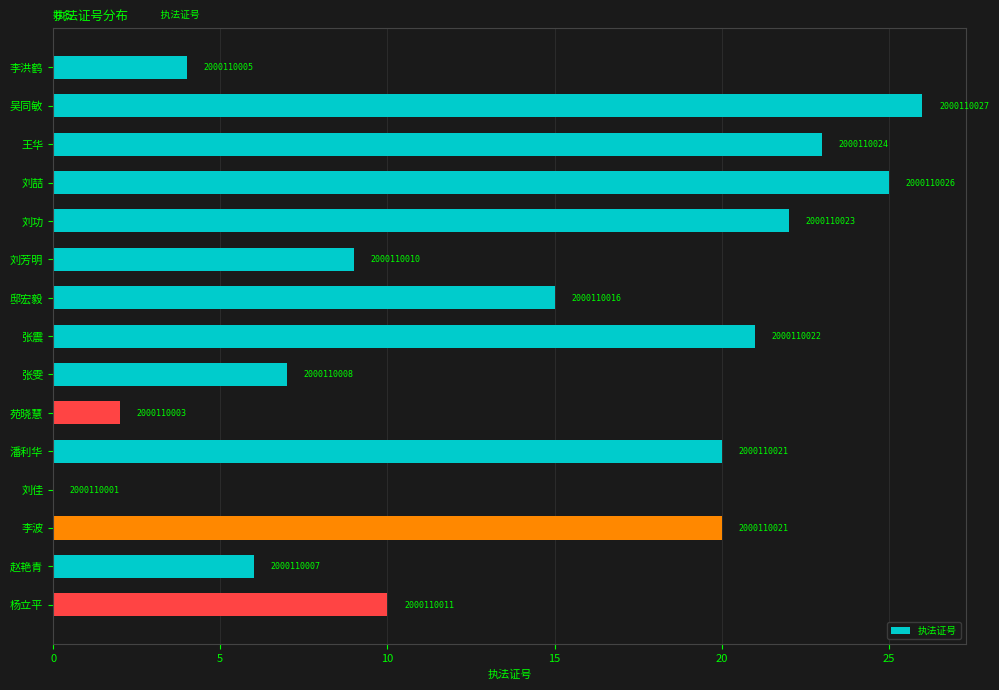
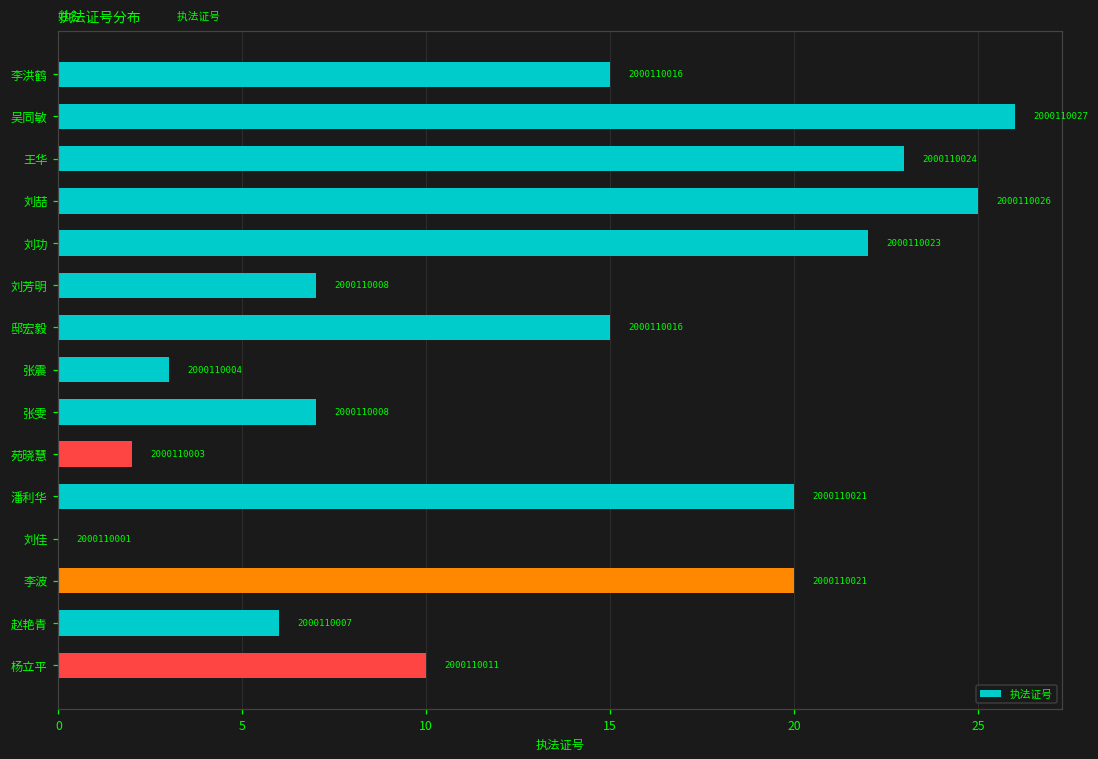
  {
    "执法证号": {
-     "李洪鹤": 2000110005,
-     "刘芳明": 2000110010,
-     "张震": 2000110022
+     "李洪鹤": 2000110016,
+     "刘芳明": 2000110008,
+     "张震": 2000110004
    }
  }
